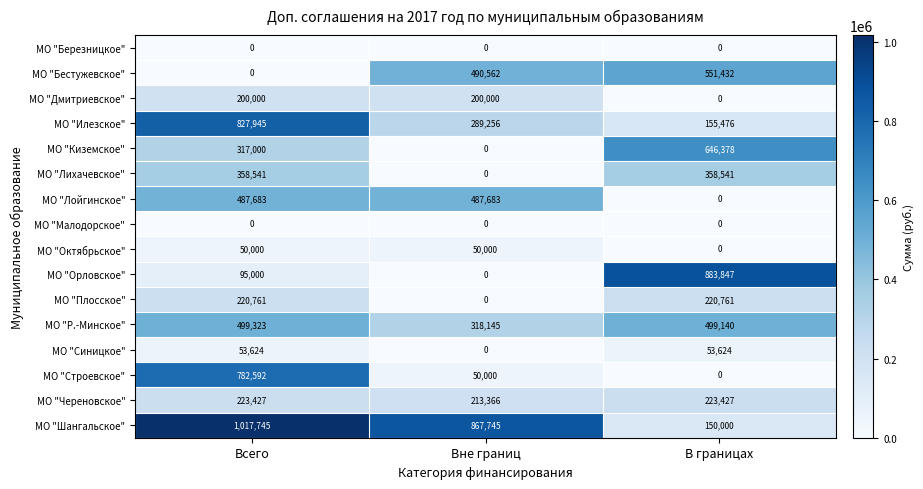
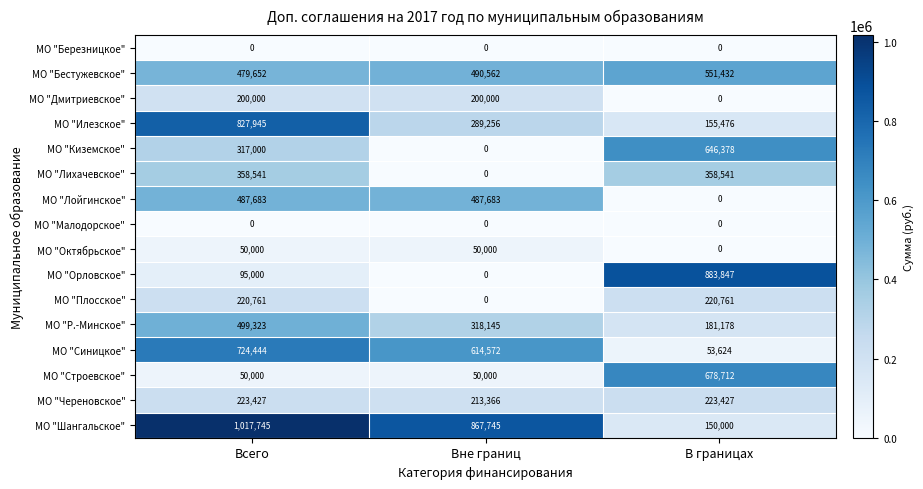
  {
    "МО \"Березницкое\"": {
      "Всего": "0",
      "Вне границ": "0",
      "В границах": "0"
    },
    "МО \"Бестужевское\"": {
-     "Всего": "0",
+     "Всего": "479,652",
      "Вне границ": "490,562",
      "В границах": "551,432"
    },
    "МО \"Дмитриевское\"": {
      "Всего": "200,000",
      "Вне границ": "200,000",
      "В границах": "0"
    },
    "МО \"Илезское\"": {
      "Всего": "827,945",
      "Вне границ": "289,256",
      "В границах": "155,476"
    },
    "МО \"Киземское\"": {
      "Всего": "317,000",
      "Вне границ": "0",
      "В границах": "646,378"
    },
    "МО \"Лихачевское\"": {
      "Всего": "358,541",
      "Вне границ": "0",
      "В границах": "358,541"
    },
    "МО \"Лойгинское\"": {
      "Всего": "487,683",
      "Вне границ": "487,683",
      "В границах": "0"
    },
    "МО \"Малодорское\"": {
      "Всего": "0",
      "Вне границ": "0",
      "В границах": "0"
    },
    "МО \"Октябрьское\"": {
      "Всего": "50,000",
      "Вне границ": "50,000",
      "В границах": "0"
    },
    "МО \"Орловское\"": {
      "Всего": "95,000",
      "Вне границ": "0",
      "В границах": "883,847"
    },
    "МО \"Плосское\"": {
      "Всего": "220,761",
      "Вне границ": "0",
      "В границах": "220,761"
    },
    "МО \"Р.-Минское\"": {
      "Всего": "499,323",
      "Вне границ": "318,145",
-     "В границах": "499,140"
+     "В границах": "181,178"
    },
    "МО \"Синицкое\"": {
-     "Всего": "53,624",
-     "Вне границ": "0",
+     "Всего": "724,444",
+     "Вне границ": "614,572",
      "В границах": "53,624"
    },
    "МО \"Строевское\"": {
-     "Всего": "782,592",
+     "Всего": "50,000",
      "Вне границ": "50,000",
-     "В границах": "0"
+     "В границах": "678,712"
    },
    "МО \"Череновское\"": {
      "Всего": "223,427",
      "Вне границ": "213,366",
      "В границах": "223,427"
    },
    "МО \"Шангальское\"": {
      "Всего": "1,017,745",
      "Вне границ": "867,745",
      "В границах": "150,000"
    }
  }
